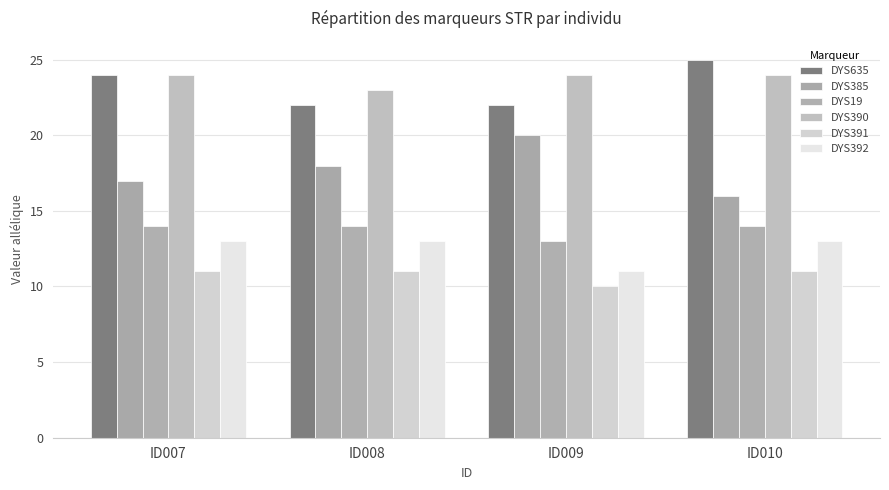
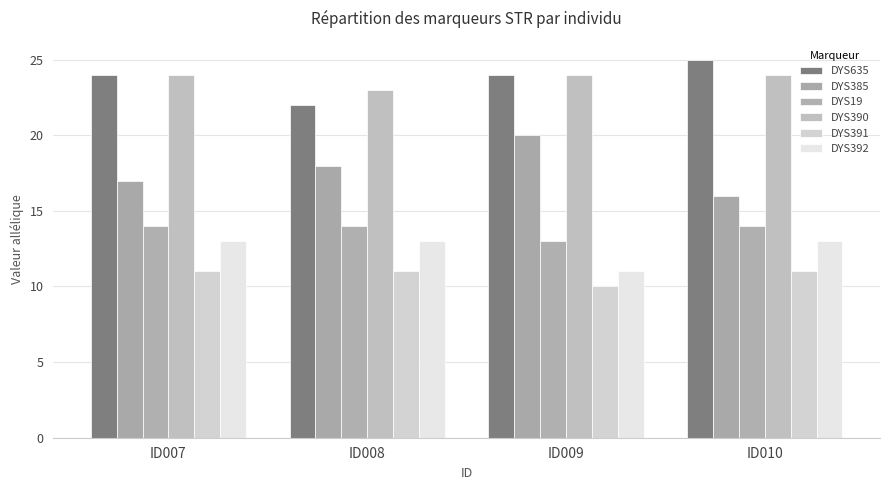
  {
    "DYS635": {
      "ID007": 24,
      "ID008": 22,
-     "ID009": 22,
+     "ID009": 24,
      "ID010": 25
    }
  }
